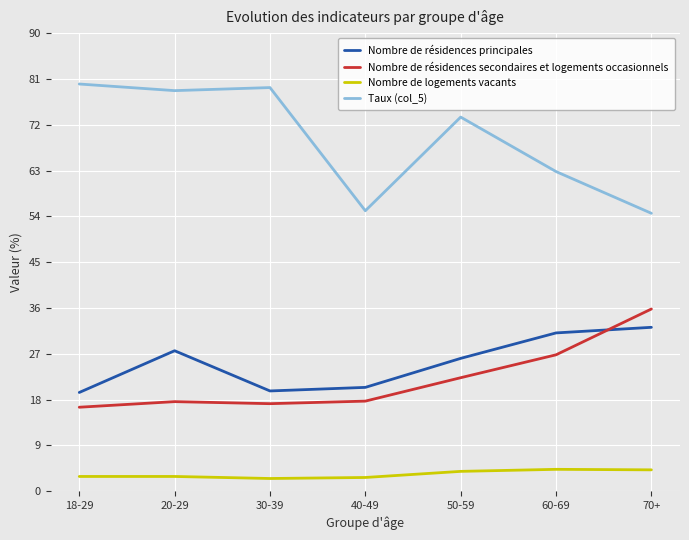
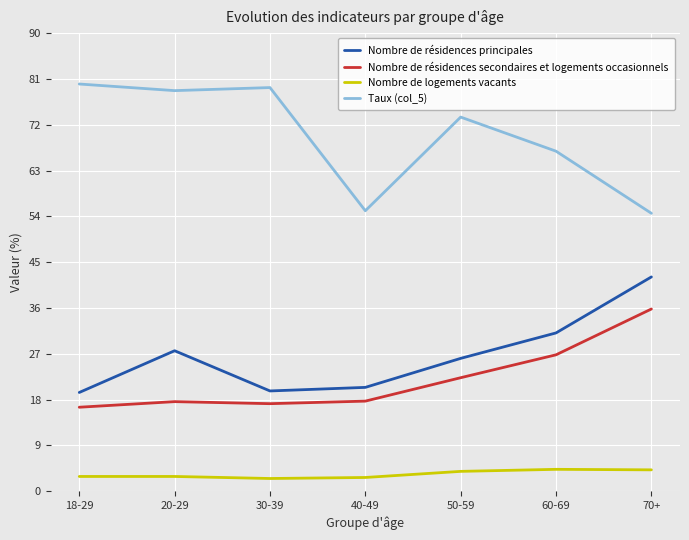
  {
    "Nombre de résidences principales": {
      "18-29": 19,
      "20-29": 28,
      "30-39": 20,
      "40-49": 20,
      "50-59": 26,
      "60-69": 31,
-     "70+": 32
+     "70+": 42
    },
    "Nombre de résidences secondaires et logements occasionnels": {
      "18-29": 17,
      "20-29": 18,
      "30-39": 17,
      "40-49": 18,
      "50-59": 22,
      "60-69": 27,
      "70+": 36
    },
    "Nombre de logements vacants": {
      "18-29": 3,
      "20-29": 3,
      "30-39": 3,
      "40-49": 3,
      "50-59": 4,
      "60-69": 4,
      "70+": 4
    },
    "Taux (col_5)": {
      "18-29": 80,
      "20-29": 79,
      "30-39": 79,
      "40-49": 55,
      "50-59": 74,
-     "60-69": 63,
+     "60-69": 67,
      "70+": 55
    }
  }
